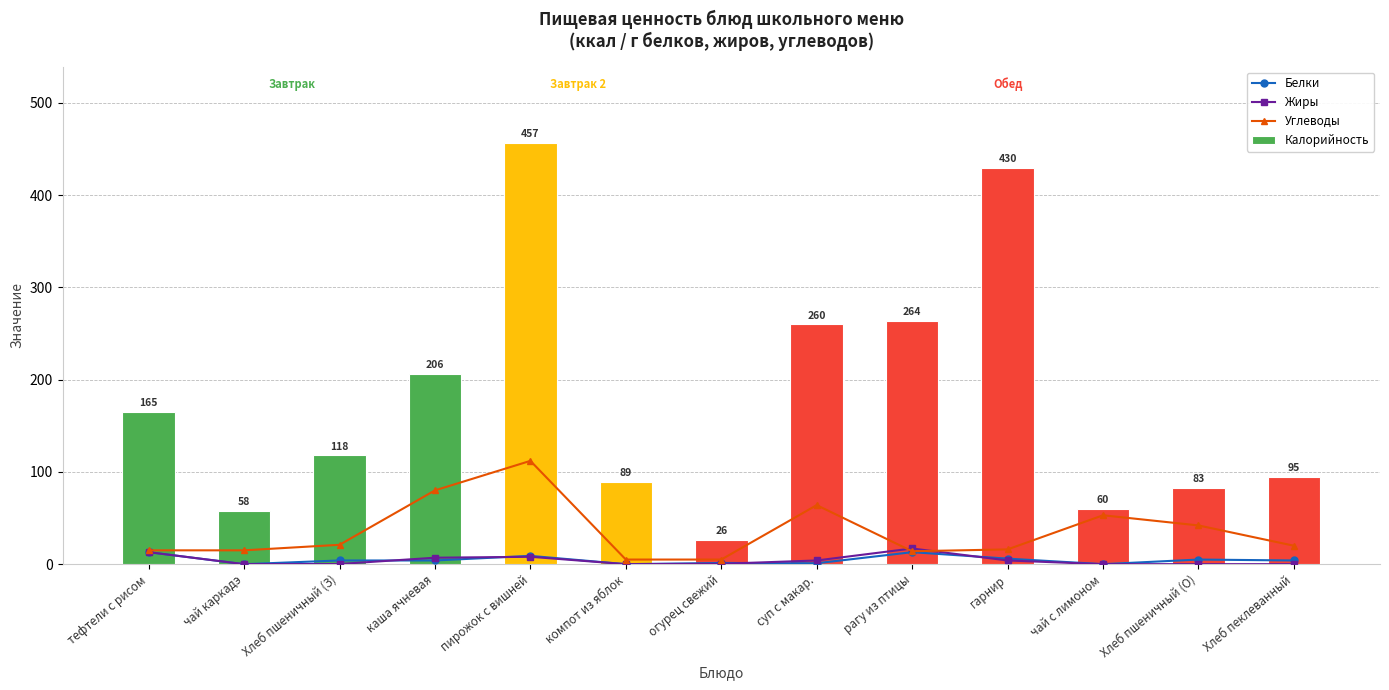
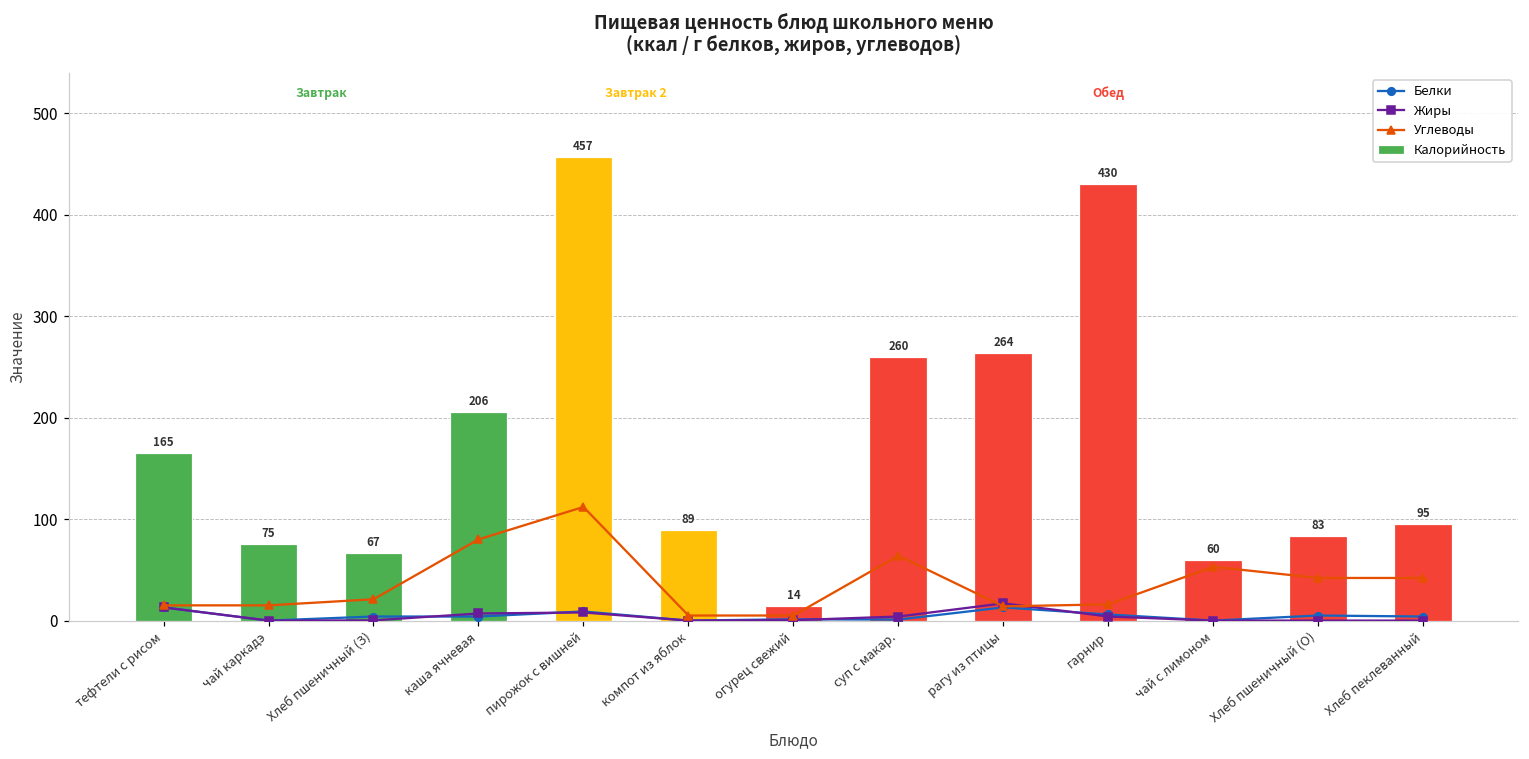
  {
    "Калорийность": {
      "тефтели с рисом": 165,
-     "чай каркадэ": 58,
-     "Хлеб пшеничный (З)": 118,
+     "чай каркадэ": 75,
+     "Хлеб пшеничный (З)": 67,
      "каша ячневая": 206,
      "пирожок с вишней": 457,
      "компот из яблок": 89,
-     "огурец свежий": 26,
+     "огурец свежий": 14,
      "суп с макар.": 260,
      "рагу из птицы": 264,
      "гарнир": 430,
      "чай с лимоном": 60,
      "Хлеб пшеничный (О)": 83,
      "Хлеб пеклеванный": 95
    },
    "Белки": {
      "Хлеб пшеничный (З)": 0,
      "каша ячневая": 0,
      "суп с макар.": 0,
      "Хлеб пшеничный (О)": 10,
      "Хлеб пеклеванный": 0
    },
    "Жиры": {
      "Хлеб пшеничный (З)": 0,
      "каша ячневая": 10,
      "суп с макар.": 0,
      "рагу из птицы": 20,
      "Хлеб пшеничный (О)": 0,
      "Хлеб пеклеванный": 0
    },
    "Углеводы": {
      "чай каркадэ": 20,
      "Хлеб пшеничный (З)": 20,
      "каша ячневая": 80,
      "пирожок с вишней": 110,
      "компот из яблок": 10,
      "огурец свежий": 10,
      "суп с макар.": 60,
      "гарнир": 20,
      "чай с лимоном": 50,
      "Хлеб пшеничный (О)": 40,
-     "Хлеб пеклеванный": 20
+     "Хлеб пеклеванный": 40
    }
  }
